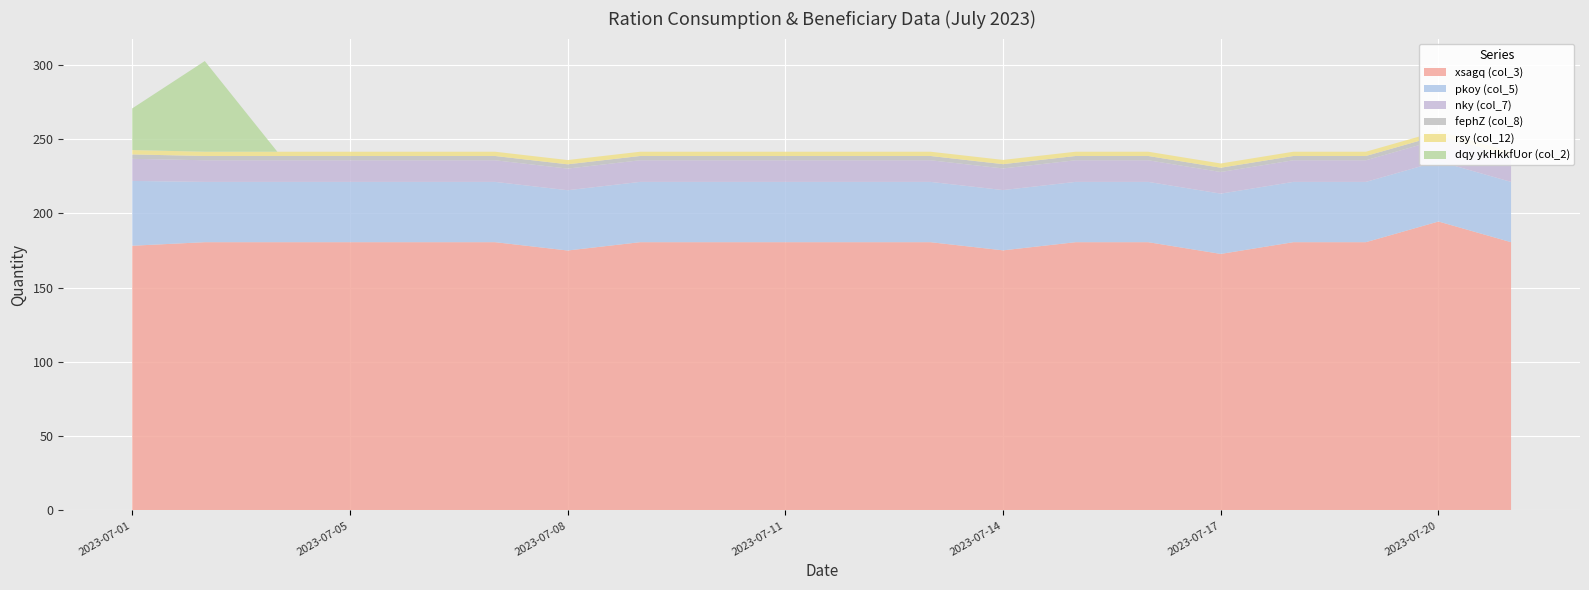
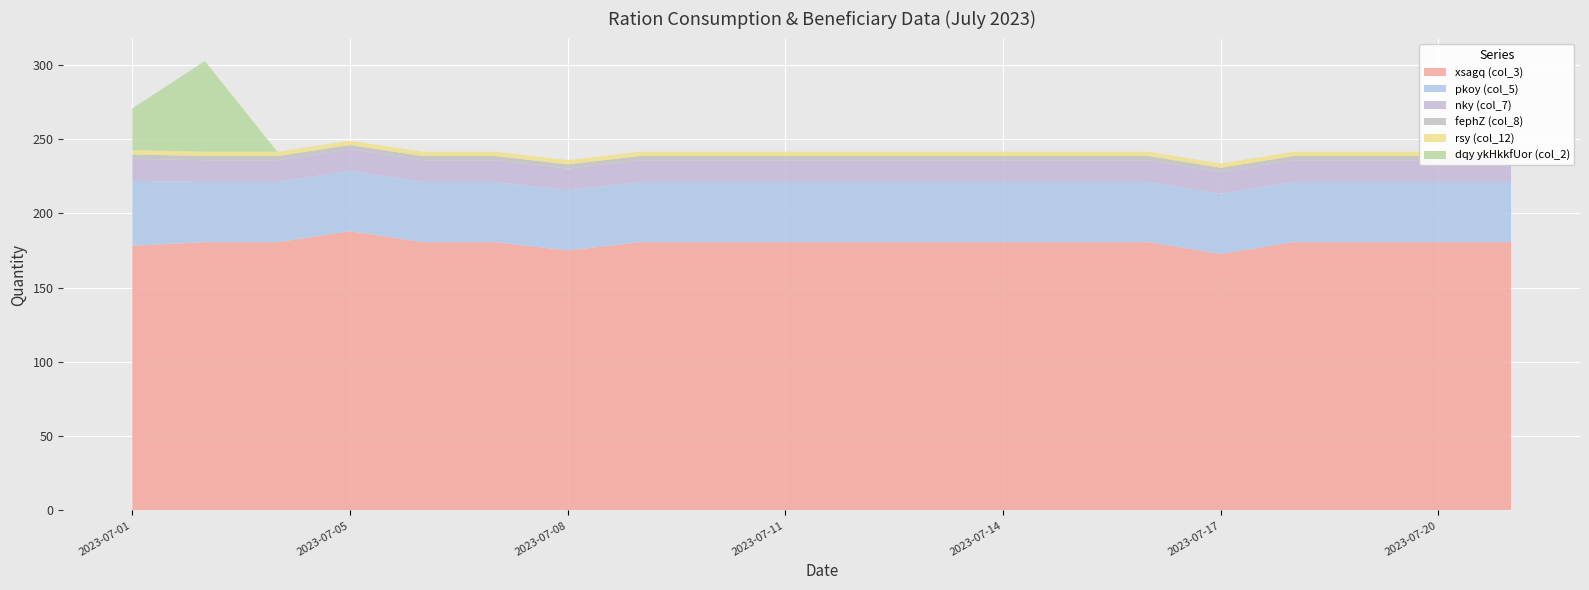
  {
    "xsagq (col_3)": {
      "2023-07-01": 178,
-     "2023-07-05": 181,
+     "2023-07-05": 188,
      "2023-07-08": 175,
      "2023-07-11": 181,
-     "2023-07-14": 175,
+     "2023-07-14": 181,
      "2023-07-17": 173,
-     "2023-07-20": 194
+     "2023-07-20": 181
    },
    "rsy (col_12)": {
      "2023-07-01": 3
    }
  }
